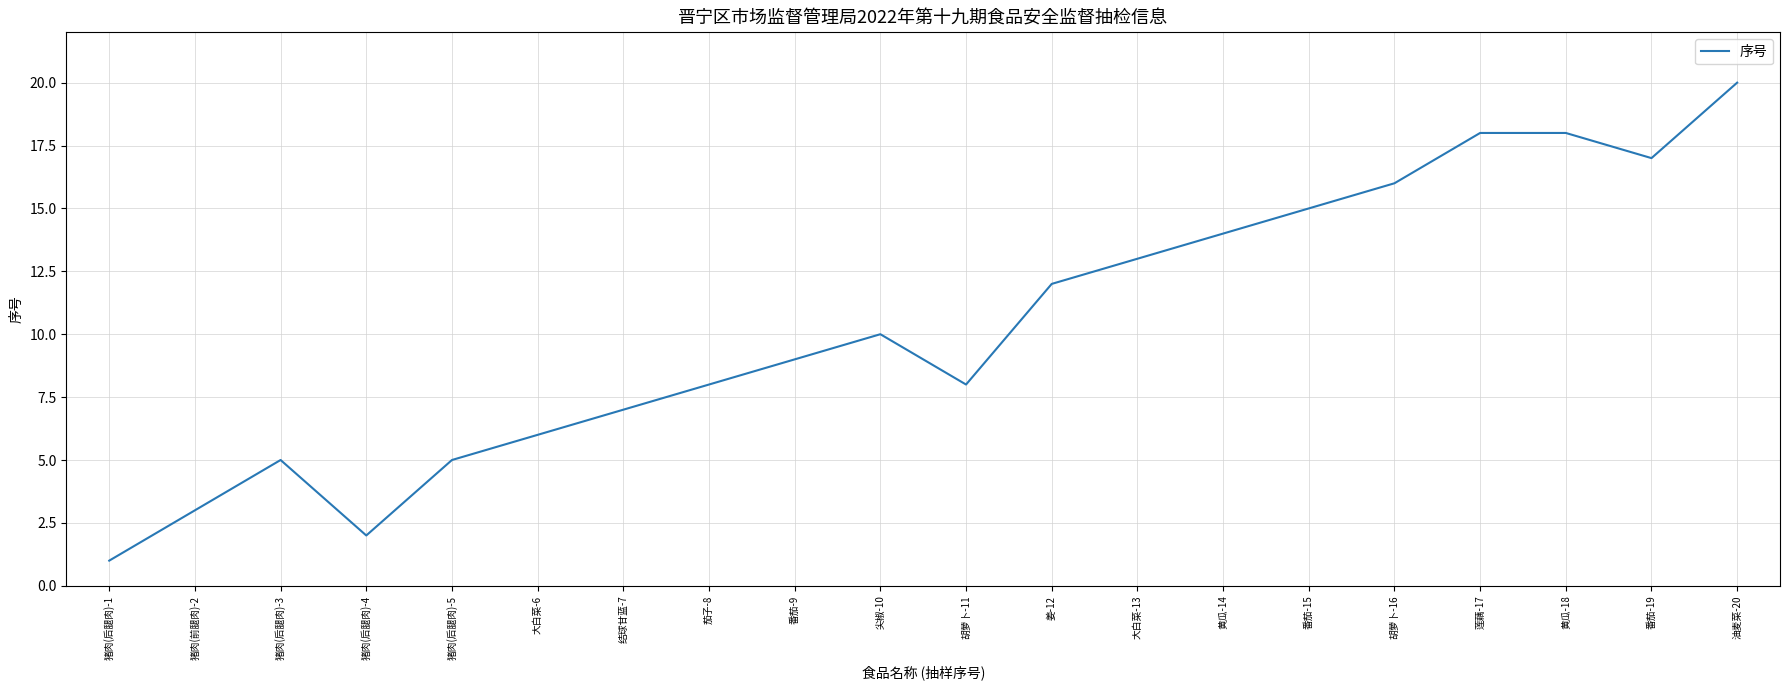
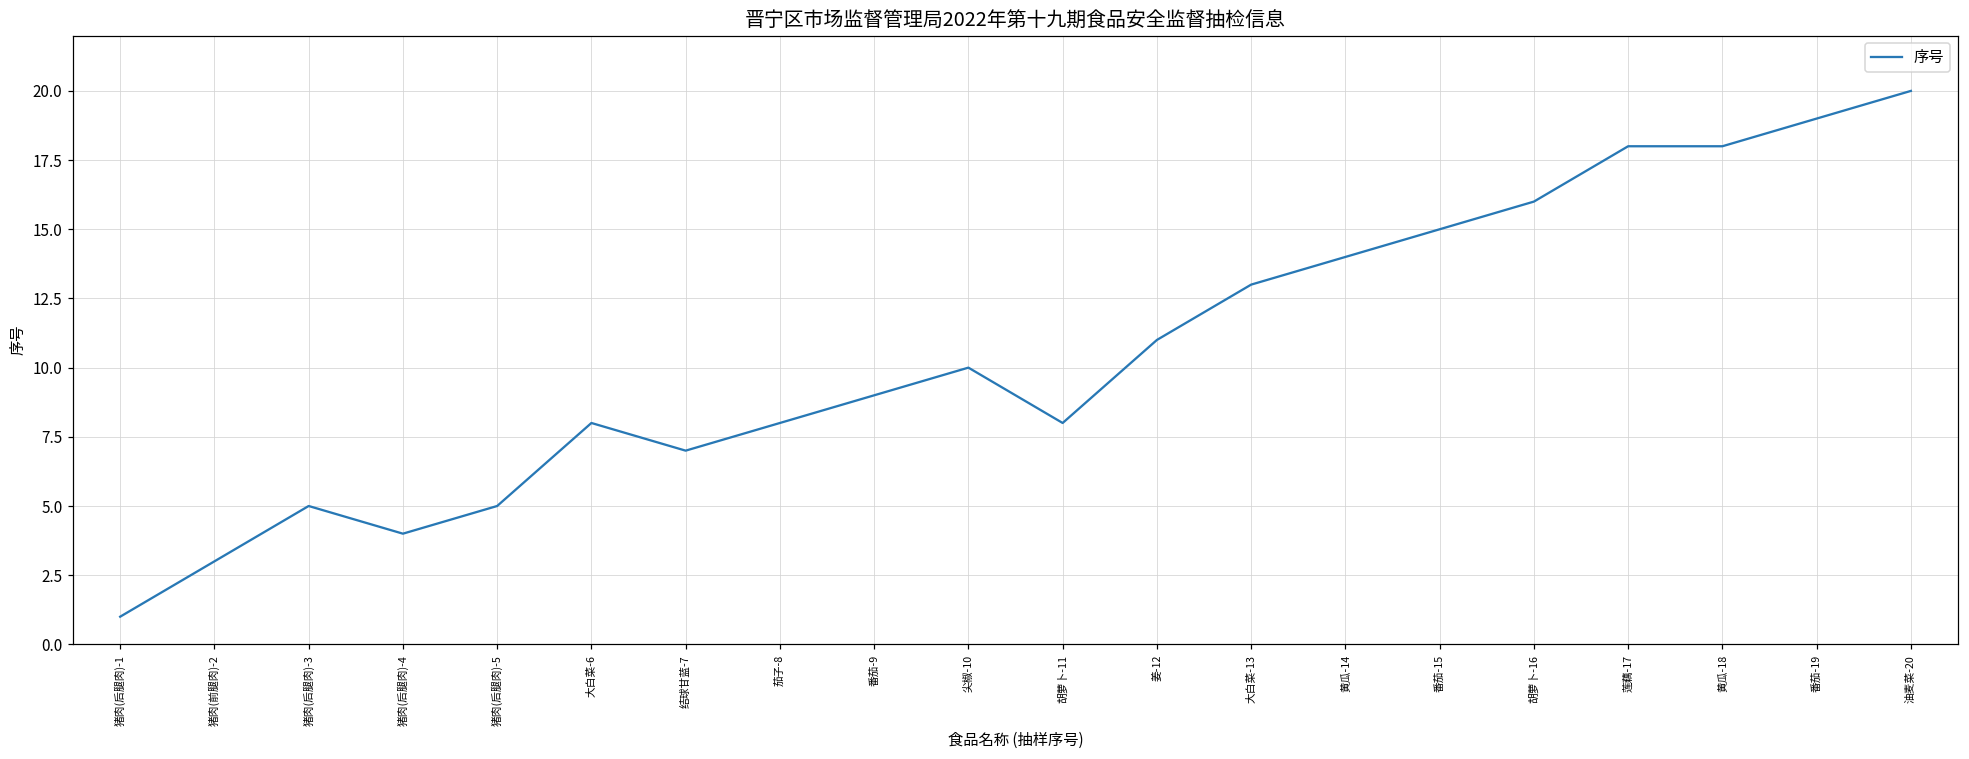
  {
    "猪肉(后腿肉)-1": 1,
    "猪肉(前腿肉)-2": 3,
    "猪肉(后腿肉)-3": 5,
-   "猪肉(后腿肉)-4": 2,
+   "猪肉(后腿肉)-4": 4,
    "猪肉(后腿肉)-5": 5,
-   "大白菜-6": 6,
+   "大白菜-6": 8,
    "结球甘蓝-7": 7,
    "茄子-8": 8,
    "番茄-9": 9,
    "尖椒-10": 10,
    "胡萝卜-11": 8,
-   "姜-12": 12,
+   "姜-12": 11,
    "大白菜-13": 13,
    "黄瓜-14": 14,
    "番茄-15": 15,
    "胡萝卜-16": 16,
    "莲藕-17": 18,
    "黄瓜-18": 18,
-   "番茄-19": 17,
+   "番茄-19": 19,
    "油麦菜-20": 20
  }
